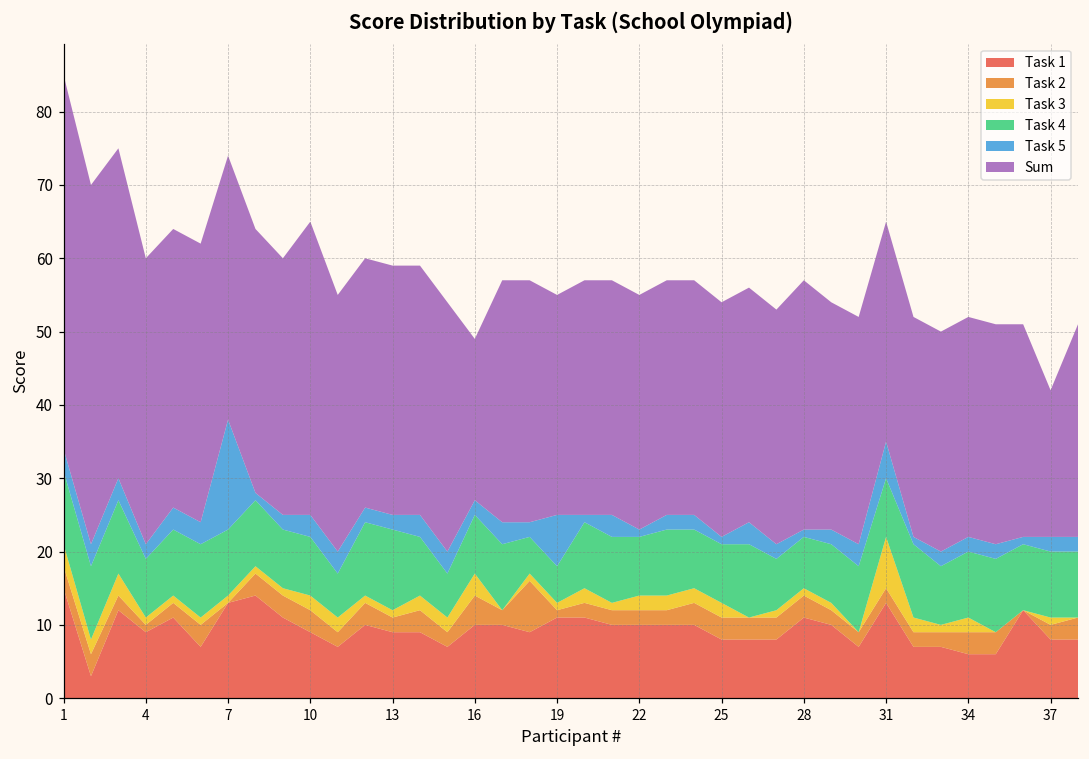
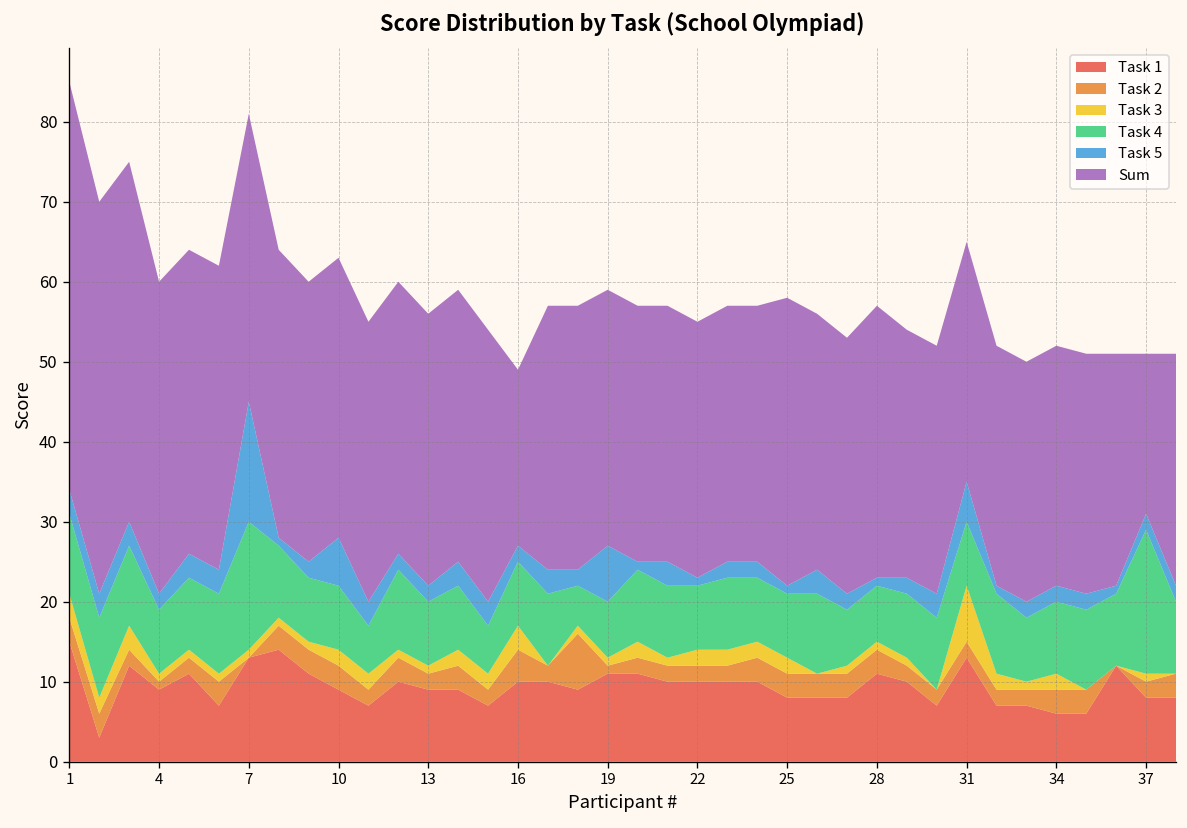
  {
    "Task 3": {
      "1": 3,
      "4": 1,
      "7": 1,
      "10": 2,
      "13": 1,
      "16": 3,
      "19": 1,
      "22": 2,
      "25": 2,
      "28": 1,
      "31": 7,
      "34": 2,
      "37": 1
    },
    "Task 4": {
      "1": 10,
      "4": 8,
-     "7": 9,
+     "7": 16,
      "10": 8,
-     "13": 11,
+     "13": 8,
      "16": 8,
-     "19": 5,
+     "19": 7,
      "22": 8,
      "25": 8,
      "28": 7,
      "31": 8,
      "34": 9,
-     "37": 9
+     "37": 18
    },
    "Task 5": {
      "1": 3,
      "4": 2,
      "7": 15,
-     "10": 3,
+     "10": 6,
      "13": 2,
      "16": 2,
      "19": 7,
      "22": 1,
      "25": 1,
      "28": 1,
      "31": 5,
      "34": 2,
      "37": 2
    },
    "Sum": {
      "1": 51,
      "4": 39,
      "7": 36,
-     "10": 40,
+     "10": 35,
      "13": 34,
      "16": 22,
-     "19": 30,
+     "19": 32,
      "22": 32,
-     "25": 32,
+     "25": 36,
      "28": 34,
      "31": 30,
      "34": 30,
      "37": 20
    }
  }
